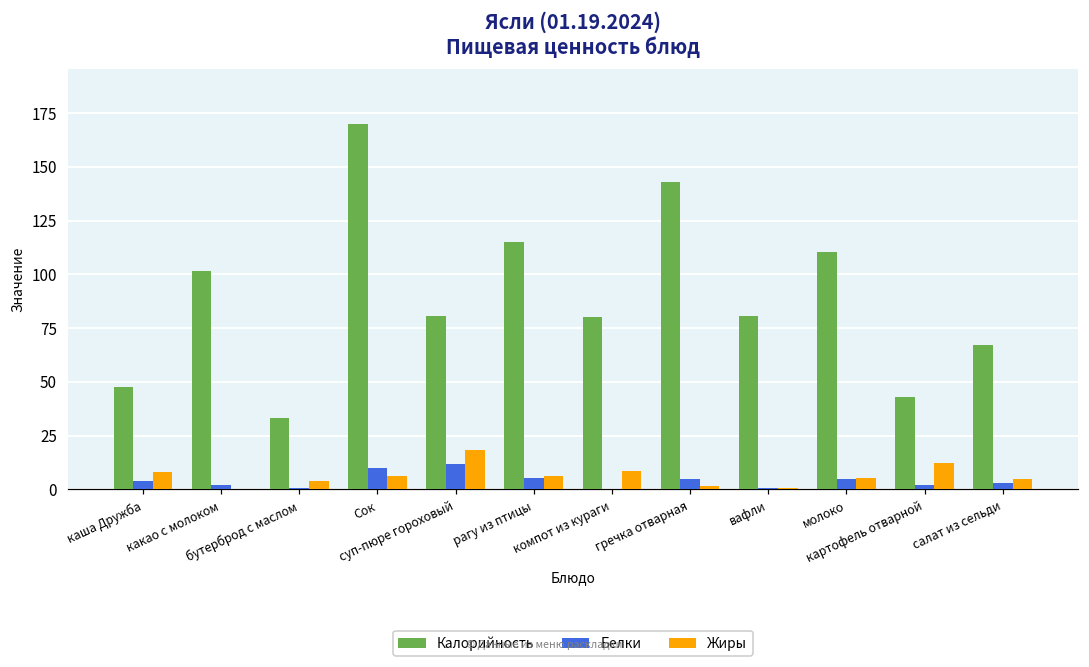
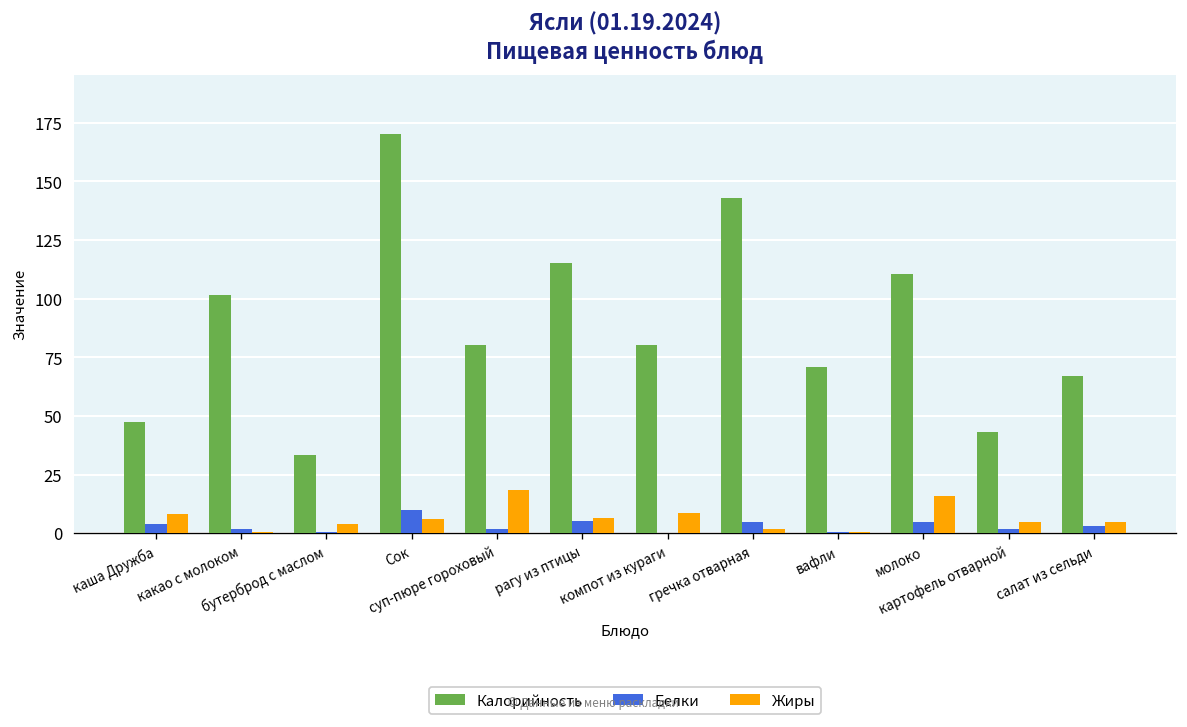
  {
    "Калорийность": {
      "каша Дружба": 48,
      "какао с молоком": 102,
      "бутерброд с маслом": 33,
      "Сок": 170,
      "суп-пюре гороховый": 80,
      "рагу из птицы": 115,
      "компот из кураги": 80,
      "гречка отварная": 143,
-     "вафли": 81,
+     "вафли": 71,
      "молоко": 110,
      "картофель отварной": 43,
      "салат из сельди": 67
    },
    "Белки": {
      "каша Дружба": 4,
      "какао с молоком": 2,
      "Сок": 10,
-     "суп-пюре гороховый": 12,
+     "суп-пюре гороховый": 2,
      "рагу из птицы": 5,
      "гречка отварная": 5,
      "молоко": 5,
      "картофель отварной": 2,
      "салат из сельди": 3
    },
    "Жиры": {
      "каша Дружба": 8,
      "бутерброд с маслом": 4,
      "Сок": 6,
      "суп-пюре гороховый": 18,
      "рагу из птицы": 6,
      "компот из кураги": 8,
      "гречка отварная": 2,
-     "молоко": 5,
-     "картофель отварной": 12,
+     "молоко": 16,
+     "картофель отварной": 5,
      "салат из сельди": 5
    }
  }
